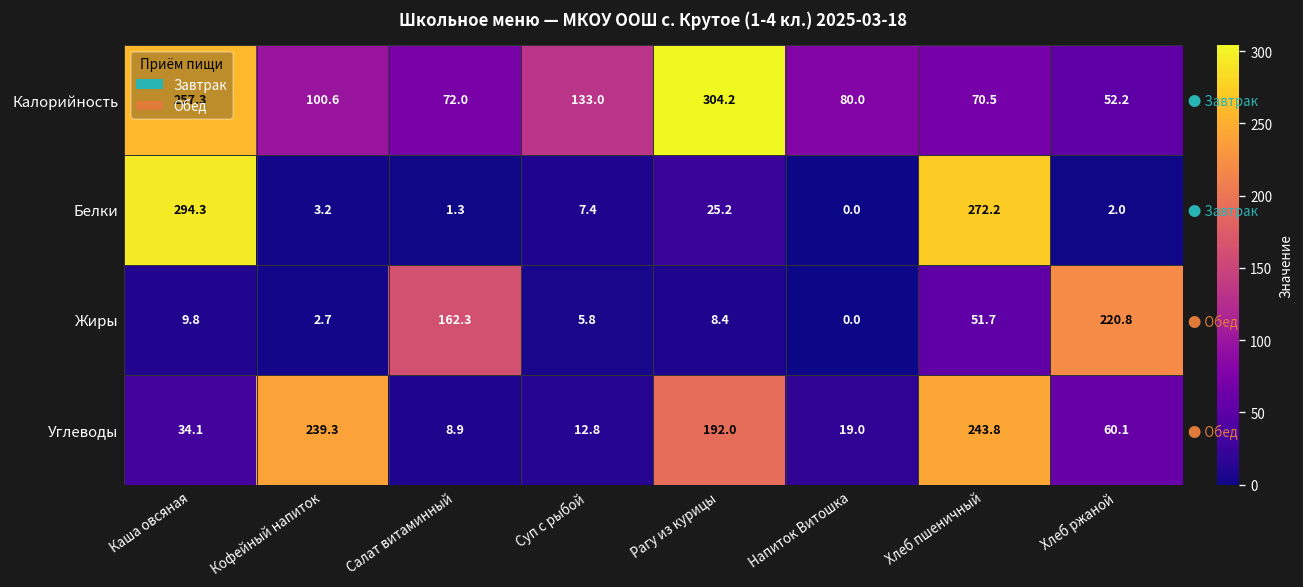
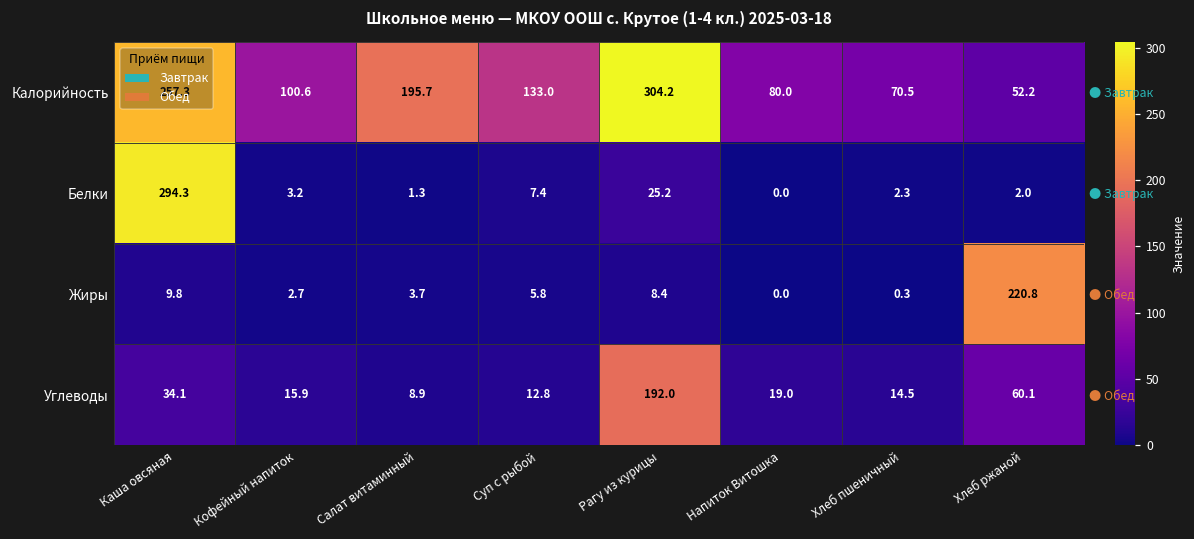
  {
    "Калорийность": {
      "Кофейный напиток": 100.6,
-     "Салат витаминный": 72.0,
+     "Салат витаминный": 195.7,
      "Суп с рыбой": 133.0,
      "Рагу из курицы": 304.2,
      "Напиток Витошка": 80.0,
      "Хлеб пшеничный": 70.5,
      "Хлеб ржаной": 52.2
    },
    "Белки": {
      "Каша овсяная": 294.3,
      "Кофейный напиток": 3.2,
      "Салат витаминный": 1.3,
      "Суп с рыбой": 7.4,
      "Рагу из курицы": 25.2,
      "Напиток Витошка": 0.0,
-     "Хлеб пшеничный": 272.2,
+     "Хлеб пшеничный": 2.3,
      "Хлеб ржаной": 2.0
    },
    "Жиры": {
      "Каша овсяная": 9.8,
      "Кофейный напиток": 2.7,
-     "Салат витаминный": 162.3,
+     "Салат витаминный": 3.7,
      "Суп с рыбой": 5.8,
      "Рагу из курицы": 8.4,
      "Напиток Витошка": 0.0,
-     "Хлеб пшеничный": 51.7,
+     "Хлеб пшеничный": 0.3,
      "Хлеб ржаной": 220.8
    },
    "Углеводы": {
      "Каша овсяная": 34.1,
-     "Кофейный напиток": 239.3,
+     "Кофейный напиток": 15.9,
      "Салат витаминный": 8.9,
      "Суп с рыбой": 12.8,
      "Рагу из курицы": 192.0,
      "Напиток Витошка": 19.0,
-     "Хлеб пшеничный": 243.8,
+     "Хлеб пшеничный": 14.5,
      "Хлеб ржаной": 60.1
    }
  }
